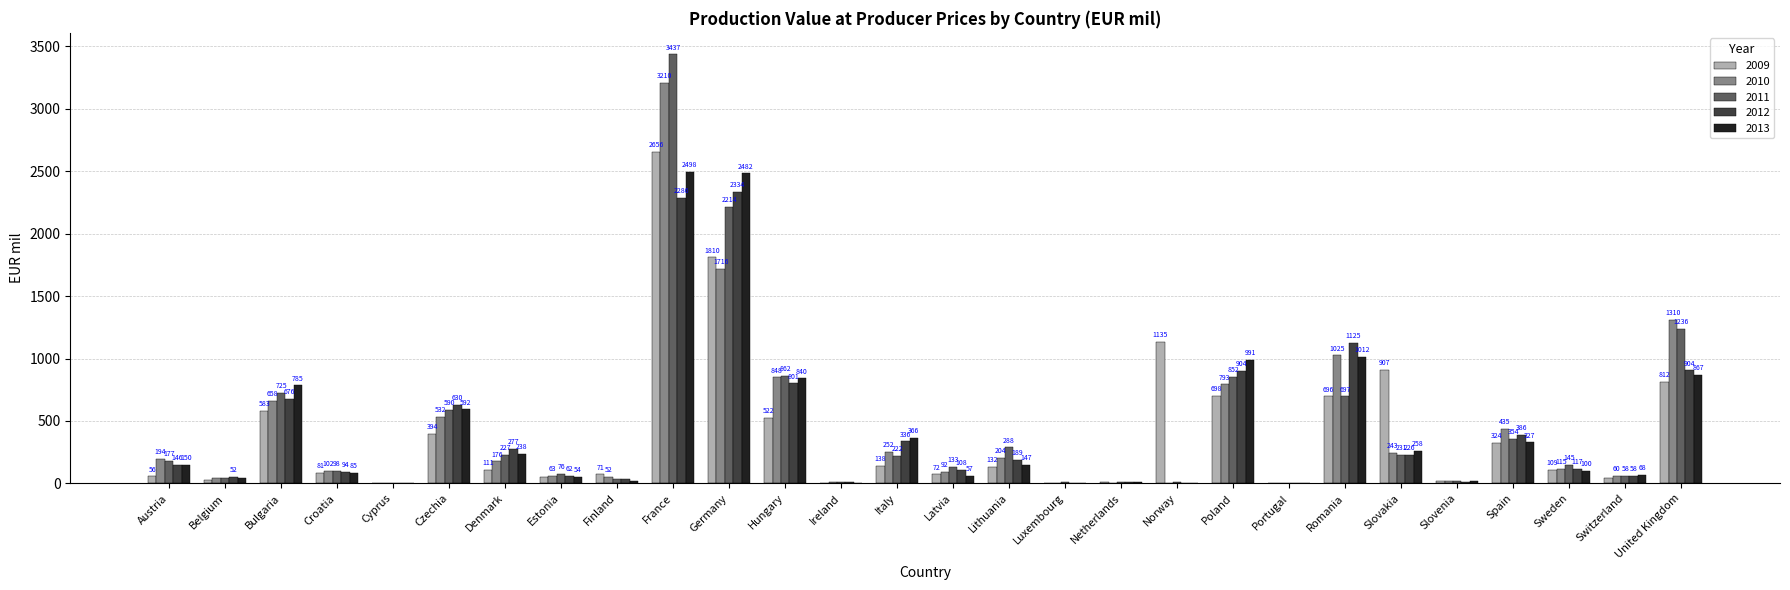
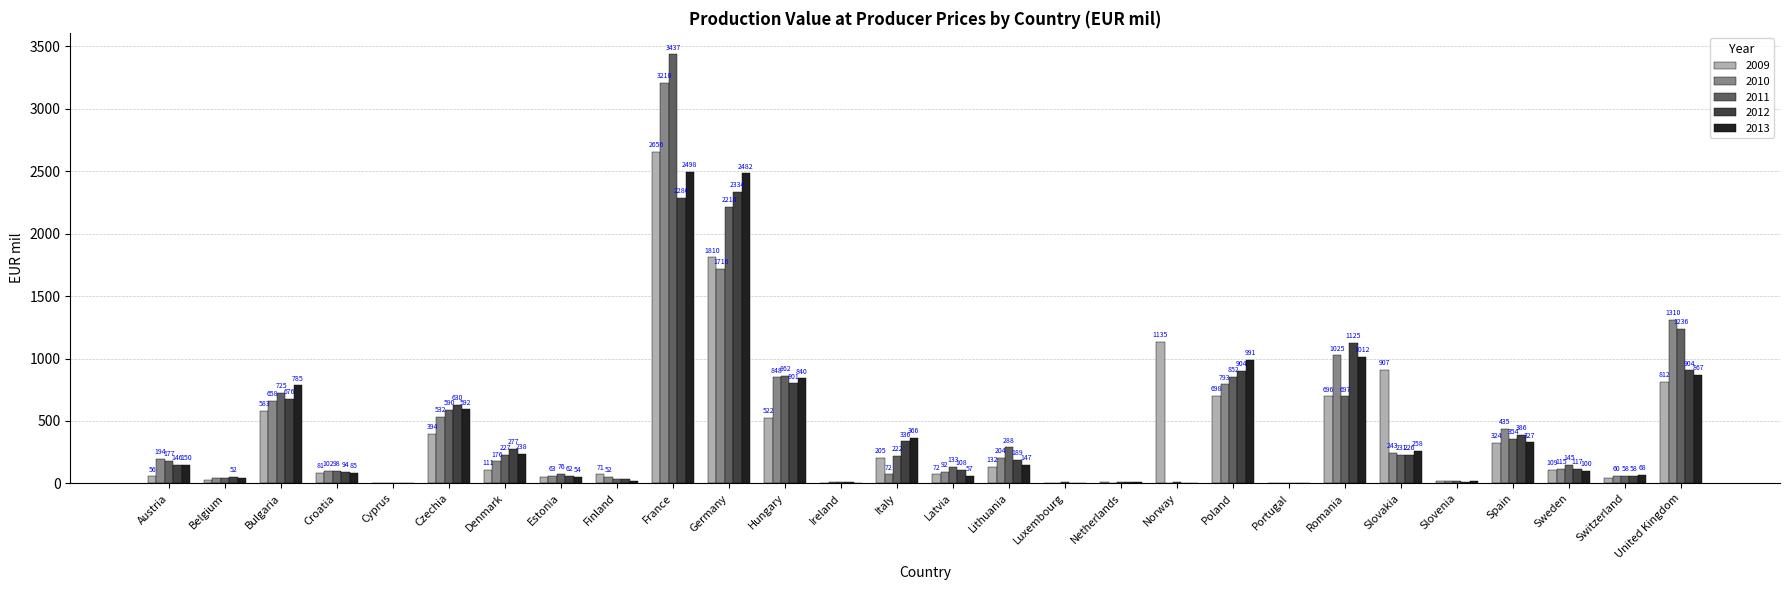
  {
    "2009": {
      "Austria": 56,
      "Bulgaria": 583,
      "Croatia": 81,
      "Czechia": 394,
      "Denmark": 111,
      "Finland": 71,
      "France": 2656,
      "Germany": 1810,
      "Hungary": 522,
-     "Italy": 138,
+     "Italy": 205,
      "Latvia": 72,
      "Lithuania": 132,
      "Norway": 1135,
      "Poland": 698,
      "Romania": 696,
      "Slovakia": 907,
      "Spain": 324,
      "United Kingdom": 812
    },
    "2010": {
      "Bulgaria": 658,
      "Croatia": 102,
      "Czechia": 532,
      "Denmark": 176,
      "Estonia": 63,
      "Finland": 52,
      "France": 3210,
      "Germany": 1716,
-     "Italy": 252,
+     "Italy": 72,
      "Latvia": 92,
      "Lithuania": 204,
      "Poland": 793,
      "Romania": 1025,
      "Spain": 435,
      "Switzerland": 60,
      "United Kingdom": 1310
    }
  }
